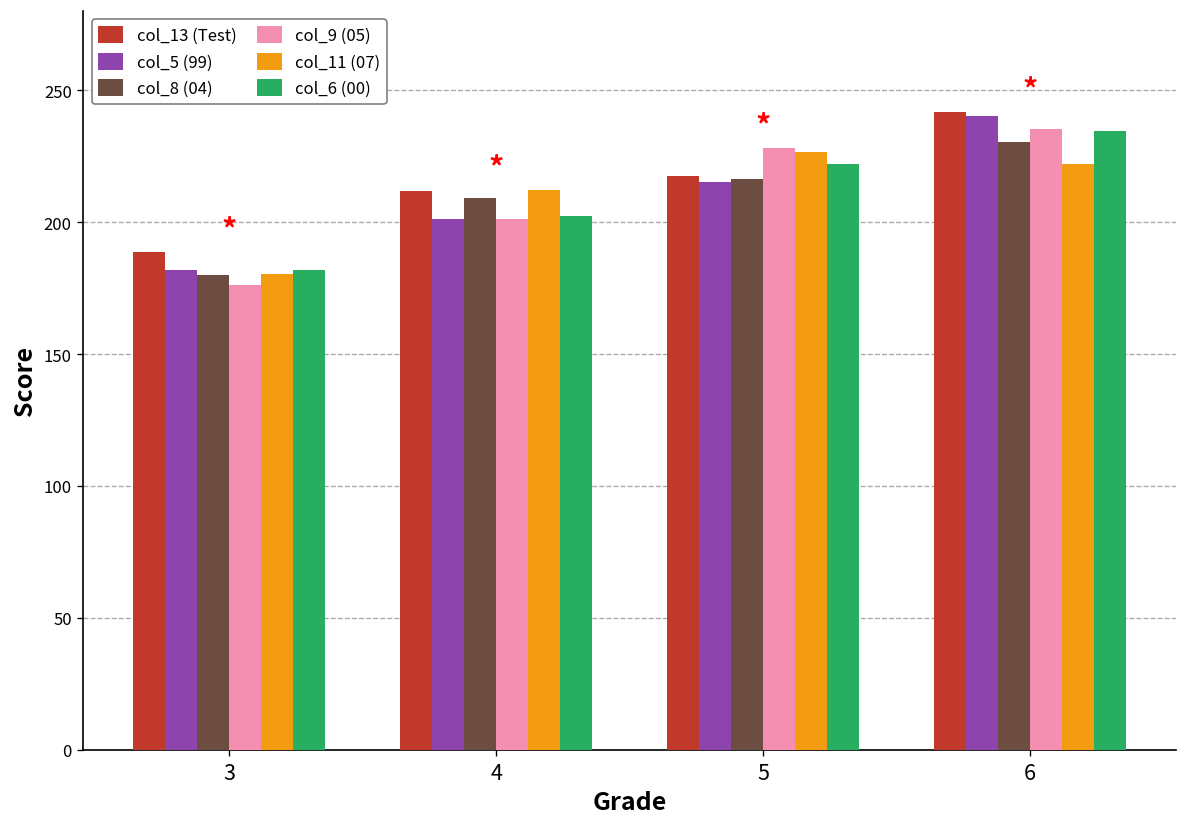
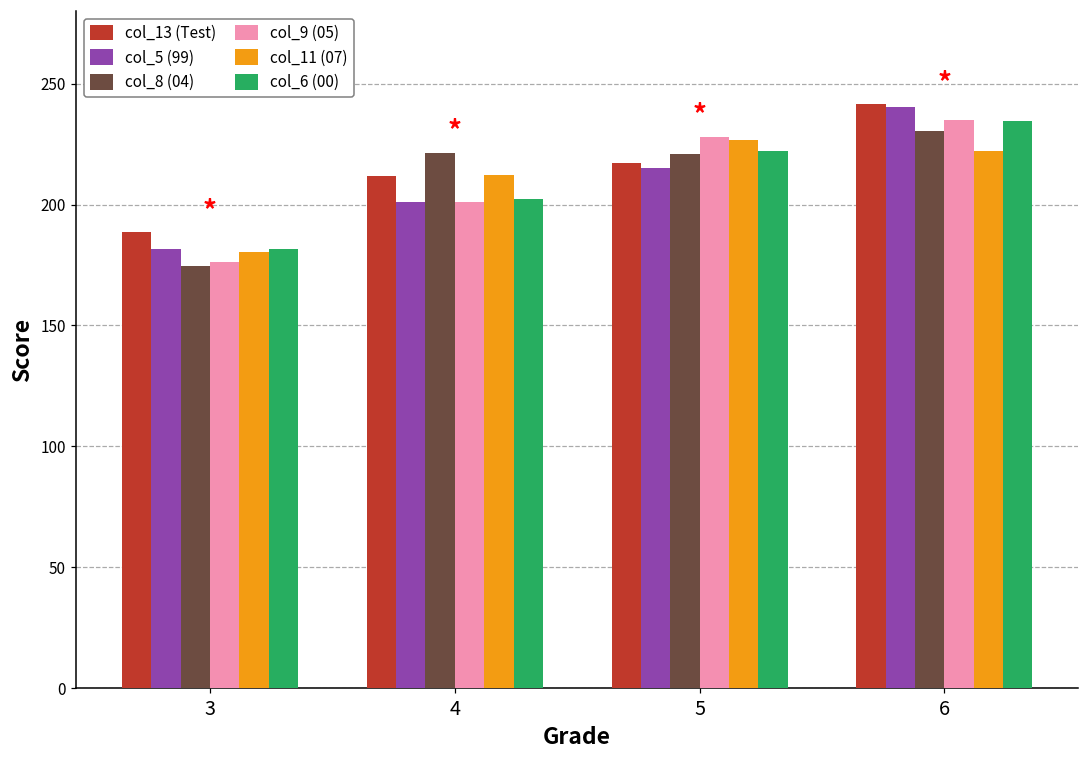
  {
    "col_13 (Test)": {
      "3": 189,
      "4": 212,
      "5": 217,
      "6": 242
    },
    "col_5 (99)": {
      "3": 182,
      "4": 201,
      "5": 215,
      "6": 240
    },
    "col_8 (04)": {
-     "3": 180,
-     "4": 209,
-     "5": 216,
+     "3": 175,
+     "4": 221,
+     "5": 221,
      "6": 231
    },
    "col_9 (05)": {
      "3": 176,
      "4": 201,
      "5": 228,
      "6": 235
    },
    "col_11 (07)": {
      "3": 181,
      "4": 212,
      "5": 227,
      "6": 222
    },
    "col_6 (00)": {
      "3": 182,
      "4": 202,
      "5": 222,
      "6": 235
    }
  }
